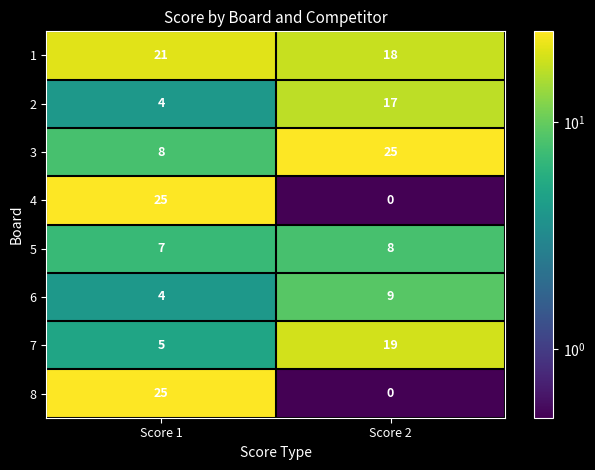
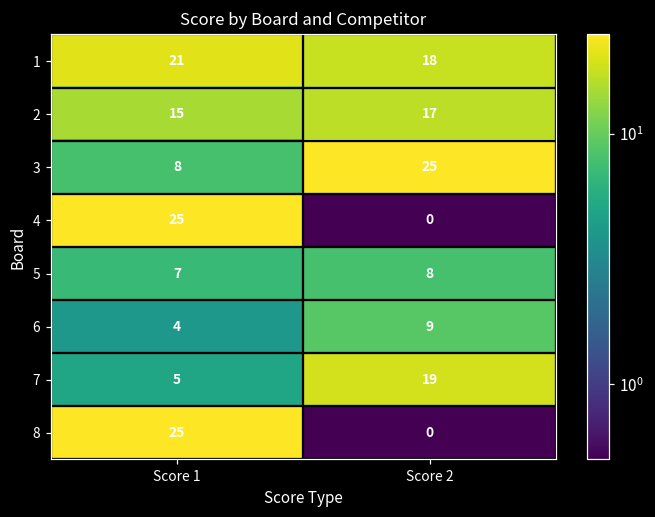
  {
    "1": {
      "Score 1": 21,
      "Score 2": 18
    },
    "2": {
-     "Score 1": 4,
+     "Score 1": 15,
      "Score 2": 17
    },
    "3": {
      "Score 1": 8,
      "Score 2": 25
    },
    "4": {
      "Score 1": 25,
      "Score 2": 0
    },
    "5": {
      "Score 1": 7,
      "Score 2": 8
    },
    "6": {
      "Score 1": 4,
      "Score 2": 9
    },
    "7": {
      "Score 1": 5,
      "Score 2": 19
    },
    "8": {
      "Score 1": 25,
      "Score 2": 0
    }
  }
